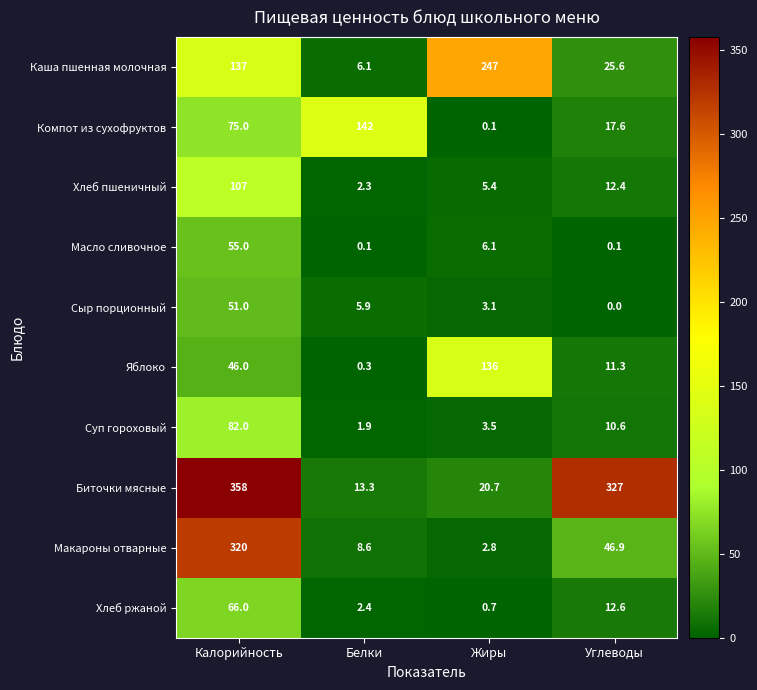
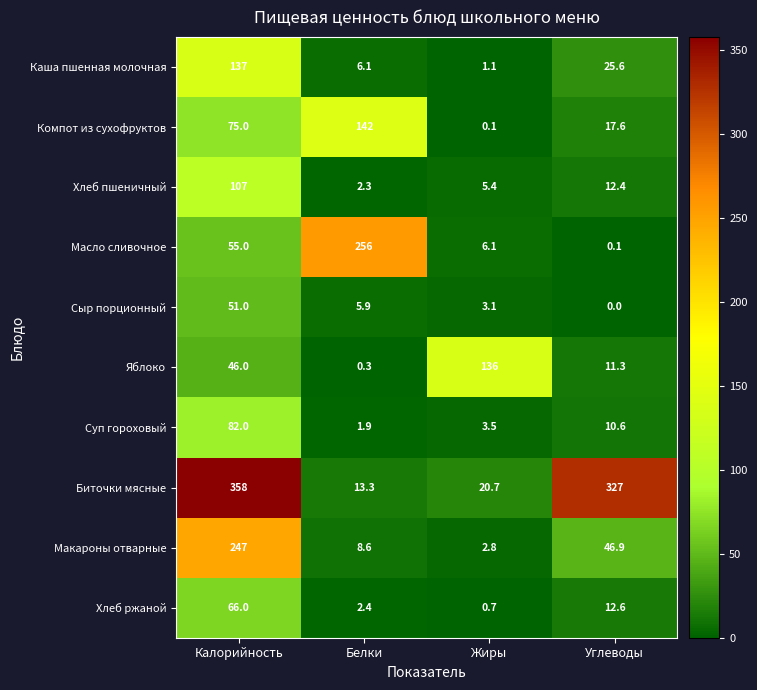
  {
    "Каша пшенная молочная": {
      "Калорийность": 137,
      "Белки": 6.1,
-     "Жиры": 247,
+     "Жиры": 1.1,
      "Углеводы": 25.6
    },
    "Компот из сухофруктов": {
      "Калорийность": 75.0,
      "Белки": 142,
      "Жиры": 0.1,
      "Углеводы": 17.6
    },
    "Хлеб пшеничный": {
      "Калорийность": 107,
      "Белки": 2.3,
      "Жиры": 5.4,
      "Углеводы": 12.4
    },
    "Масло сливочное": {
      "Калорийность": 55.0,
-     "Белки": 0.1,
+     "Белки": 256,
      "Жиры": 6.1,
      "Углеводы": 0.1
    },
    "Сыр порционный": {
      "Калорийность": 51.0,
      "Белки": 5.9,
      "Жиры": 3.1,
      "Углеводы": 0.0
    },
    "Яблоко": {
      "Калорийность": 46.0,
      "Белки": 0.3,
      "Жиры": 136,
      "Углеводы": 11.3
    },
    "Суп гороховый": {
      "Калорийность": 82.0,
      "Белки": 1.9,
      "Жиры": 3.5,
      "Углеводы": 10.6
    },
    "Биточки мясные": {
      "Калорийность": 358,
      "Белки": 13.3,
      "Жиры": 20.7,
      "Углеводы": 327
    },
    "Макароны отварные": {
-     "Калорийность": 320,
+     "Калорийность": 247,
      "Белки": 8.6,
      "Жиры": 2.8,
      "Углеводы": 46.9
    },
    "Хлеб ржаной": {
      "Калорийность": 66.0,
      "Белки": 2.4,
      "Жиры": 0.7,
      "Углеводы": 12.6
    }
  }
